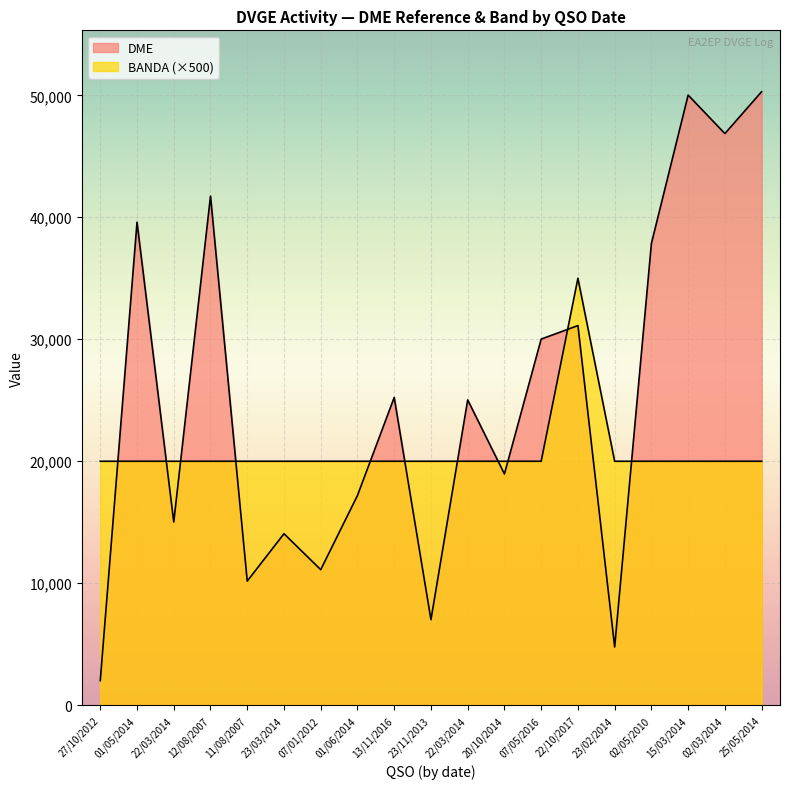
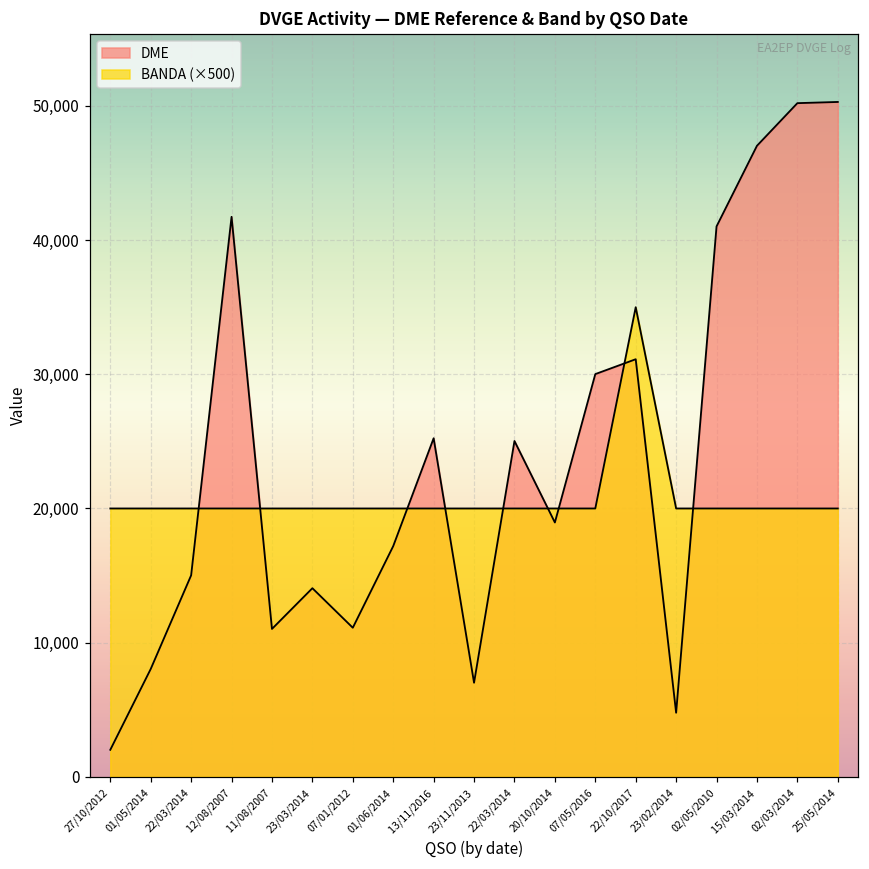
  {
    "DME": {
      "27/10/2012": "2,000",
-     "01/05/2014": "39,600",
+     "01/05/2014": "8,000",
      "12/08/2007": "41,700",
-     "11/08/2007": "10,200",
+     "11/08/2007": "11,000",
      "23/03/2014": "14,100",
      "07/01/2012": "11,100",
      "01/06/2014": "17,200",
      "13/11/2016": "25,200",
      "23/11/2013": "7,000",
      "20/10/2014": "19,000",
      "07/05/2016": "30,000",
      "22/10/2017": "31,100",
      "23/02/2014": "4,800",
-     "02/05/2010": "37,900",
-     "15/03/2014": "50,000",
-     "02/03/2014": "46,900",
+     "02/05/2010": "41,000",
+     "15/03/2014": "47,000",
+     "02/03/2014": "50,200",
      "25/05/2014": "50,300"
    },
    "BANDA (×500)": {
      "27/10/2012": "20,000",
      "01/05/2014": "20,000",
      "12/08/2007": "20,000",
      "11/08/2007": "20,000",
      "23/03/2014": "20,000",
      "07/01/2012": "20,000",
      "01/06/2014": "20,000",
      "13/11/2016": "20,000",
      "23/11/2013": "20,000",
      "20/10/2014": "20,000",
      "07/05/2016": "20,000",
      "22/10/2017": "35,000",
      "23/02/2014": "20,000",
      "02/05/2010": "20,000",
      "15/03/2014": "20,000",
      "02/03/2014": "20,000",
      "25/05/2014": "20,000"
    }
  }
